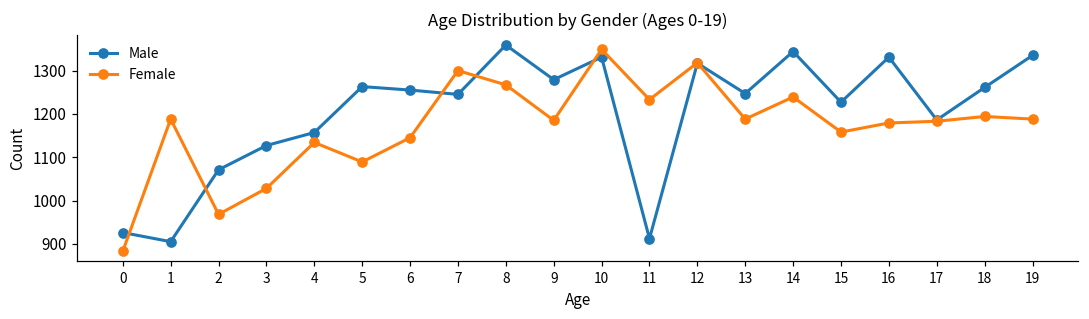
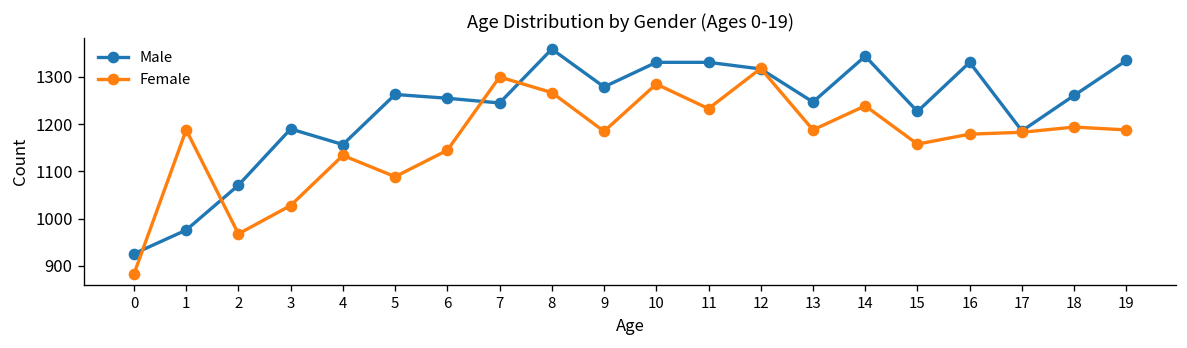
  {
    "Male": {
      "0": 930,
-     "1": 910,
+     "1": 980,
      "2": 1070,
-     "3": 1130,
+     "3": 1190,
      "4": 1160,
      "5": 1260,
      "6": 1260,
      "7": 1250,
      "8": 1360,
      "9": 1280,
      "10": 1330,
-     "11": 910,
+     "11": 1330,
      "13": 1250,
      "14": 1340,
      "15": 1230,
      "16": 1330,
      "18": 1260,
      "19": 1340
    },
    "Female": {
      "0": 880,
      "1": 1190,
      "2": 970,
      "3": 1030,
      "4": 1130,
      "5": 1090,
      "6": 1150,
      "7": 1300,
      "8": 1270,
      "9": 1190,
-     "10": 1350,
+     "10": 1290,
      "11": 1230,
      "13": 1190,
      "14": 1240,
      "15": 1160,
      "16": 1180,
      "18": 1190,
      "19": 1190
    }
  }
